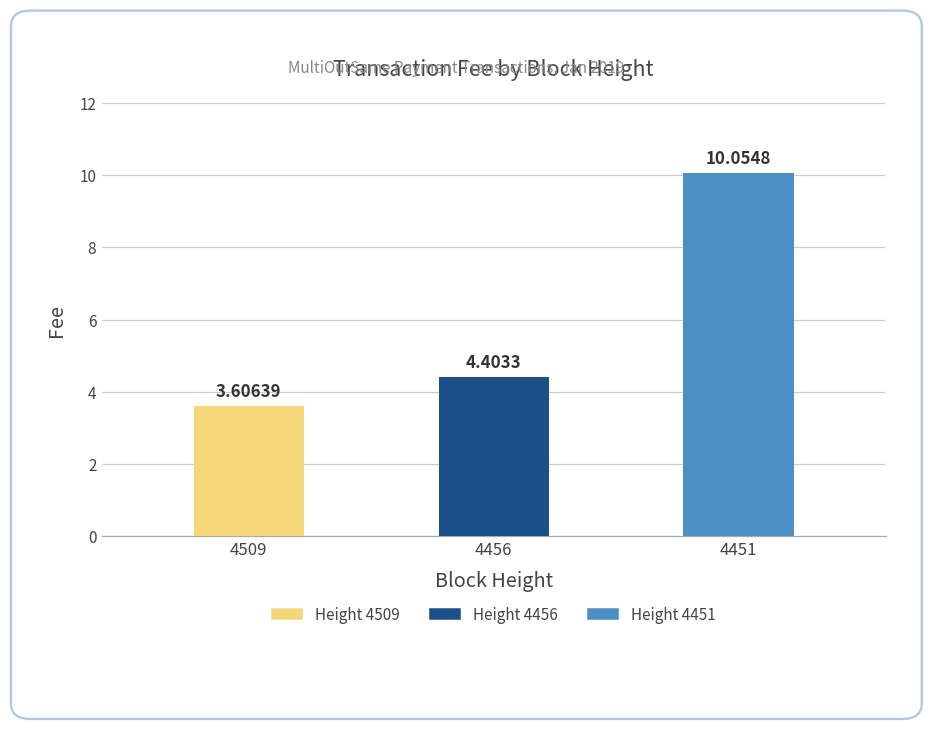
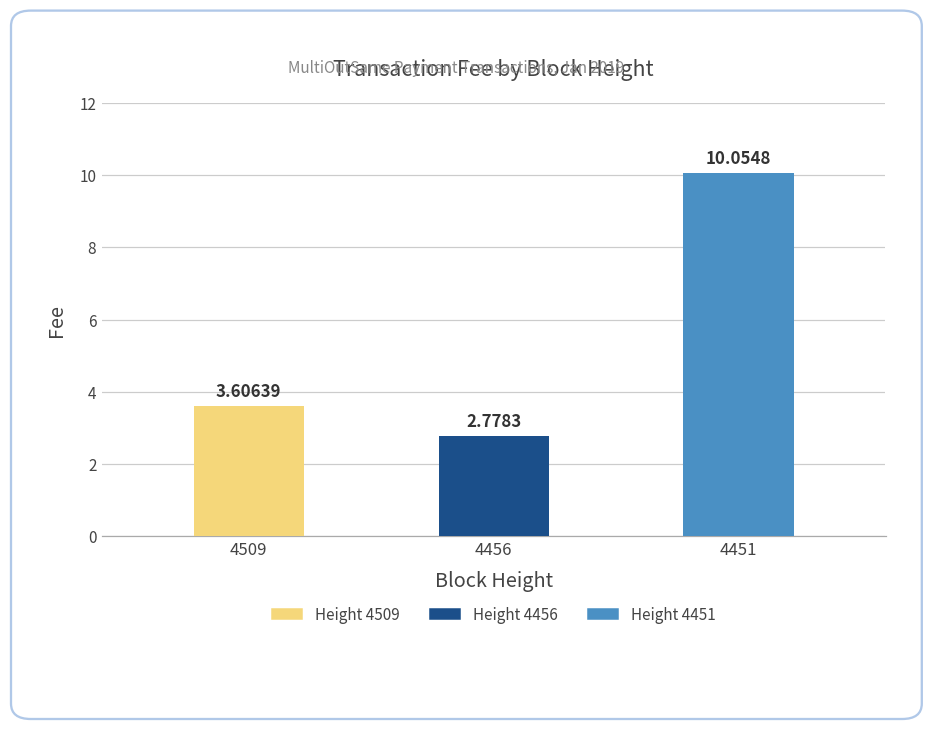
  {
    "4509": 3.60639,
-   "4456": 4.4033,
+   "4456": 2.7783,
    "4451": 10.0548
  }
